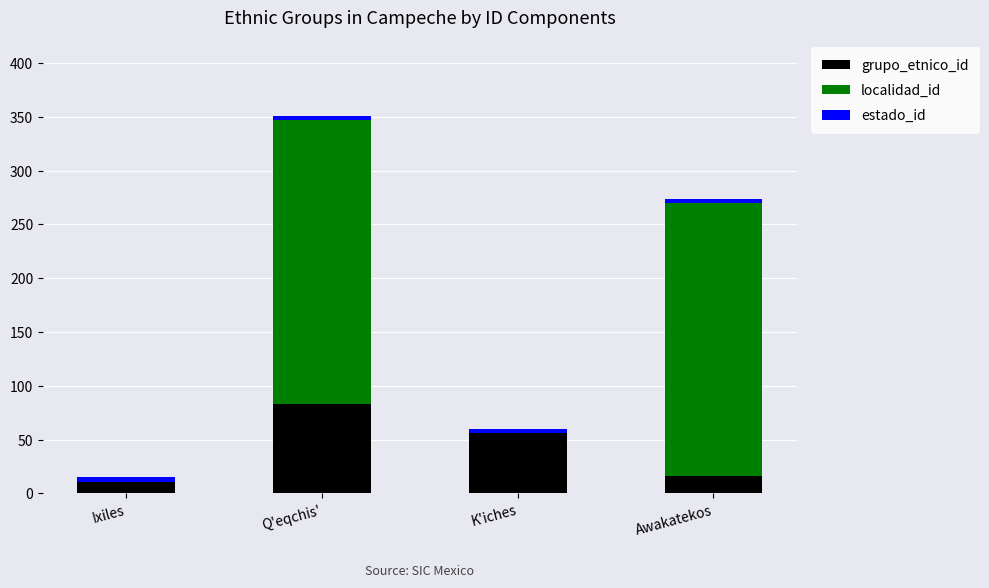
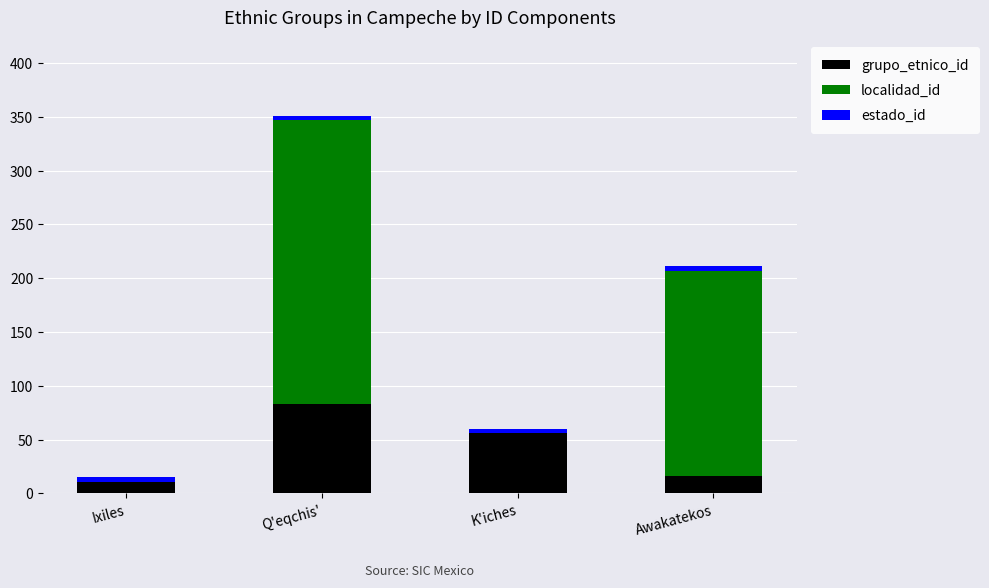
  {
    "grupo_etnico_id": {
      "Ixiles": 11,
      "Q'eqchis'": 83,
      "K'iches": 56,
      "Awakatekos": 16
    },
    "localidad_id": {
      "Ixiles": 0,
      "Q'eqchis'": 264,
      "K'iches": 0,
-     "Awakatekos": 254
+     "Awakatekos": 191
    },
    "estado_id": {
      "Ixiles": 4,
      "Q'eqchis'": 4,
      "K'iches": 4,
      "Awakatekos": 4
    }
  }
